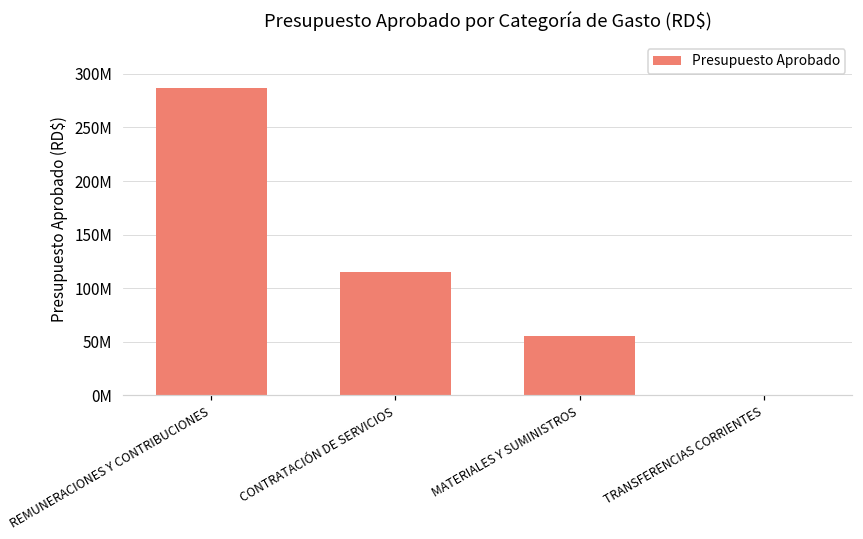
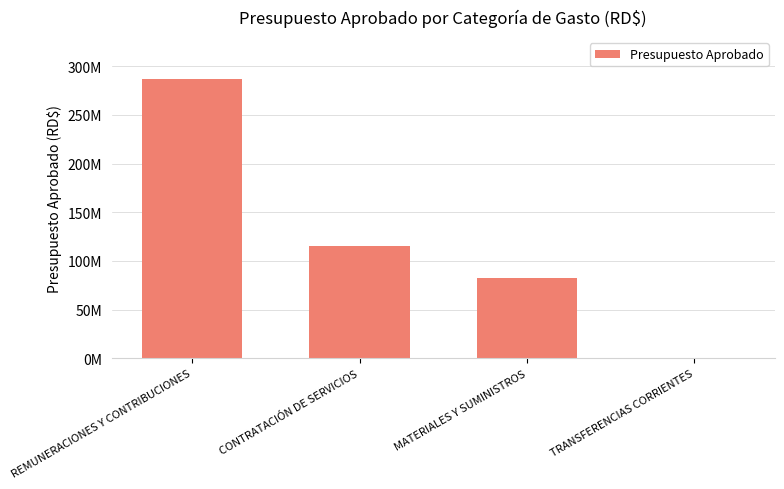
  {
    "REMUNERACIONES Y CONTRIBUCIONES": 290000000,
    "CONTRATACIÓN DE SERVICIOS": 120000000,
-   "MATERIALES Y SUMINISTROS": 50000000,
+   "MATERIALES Y SUMINISTROS": 80000000,
    "TRANSFERENCIAS CORRIENTES": 0
  }
